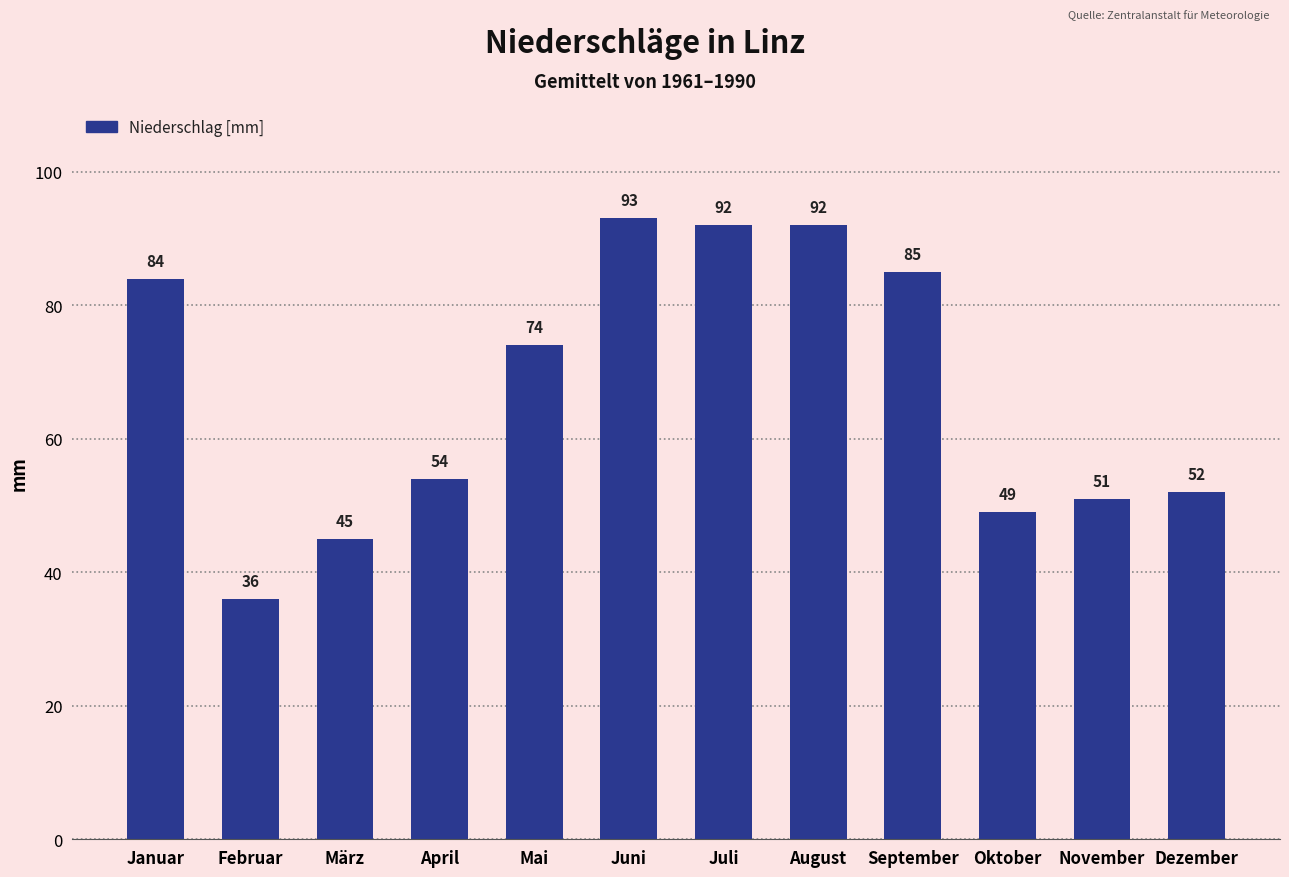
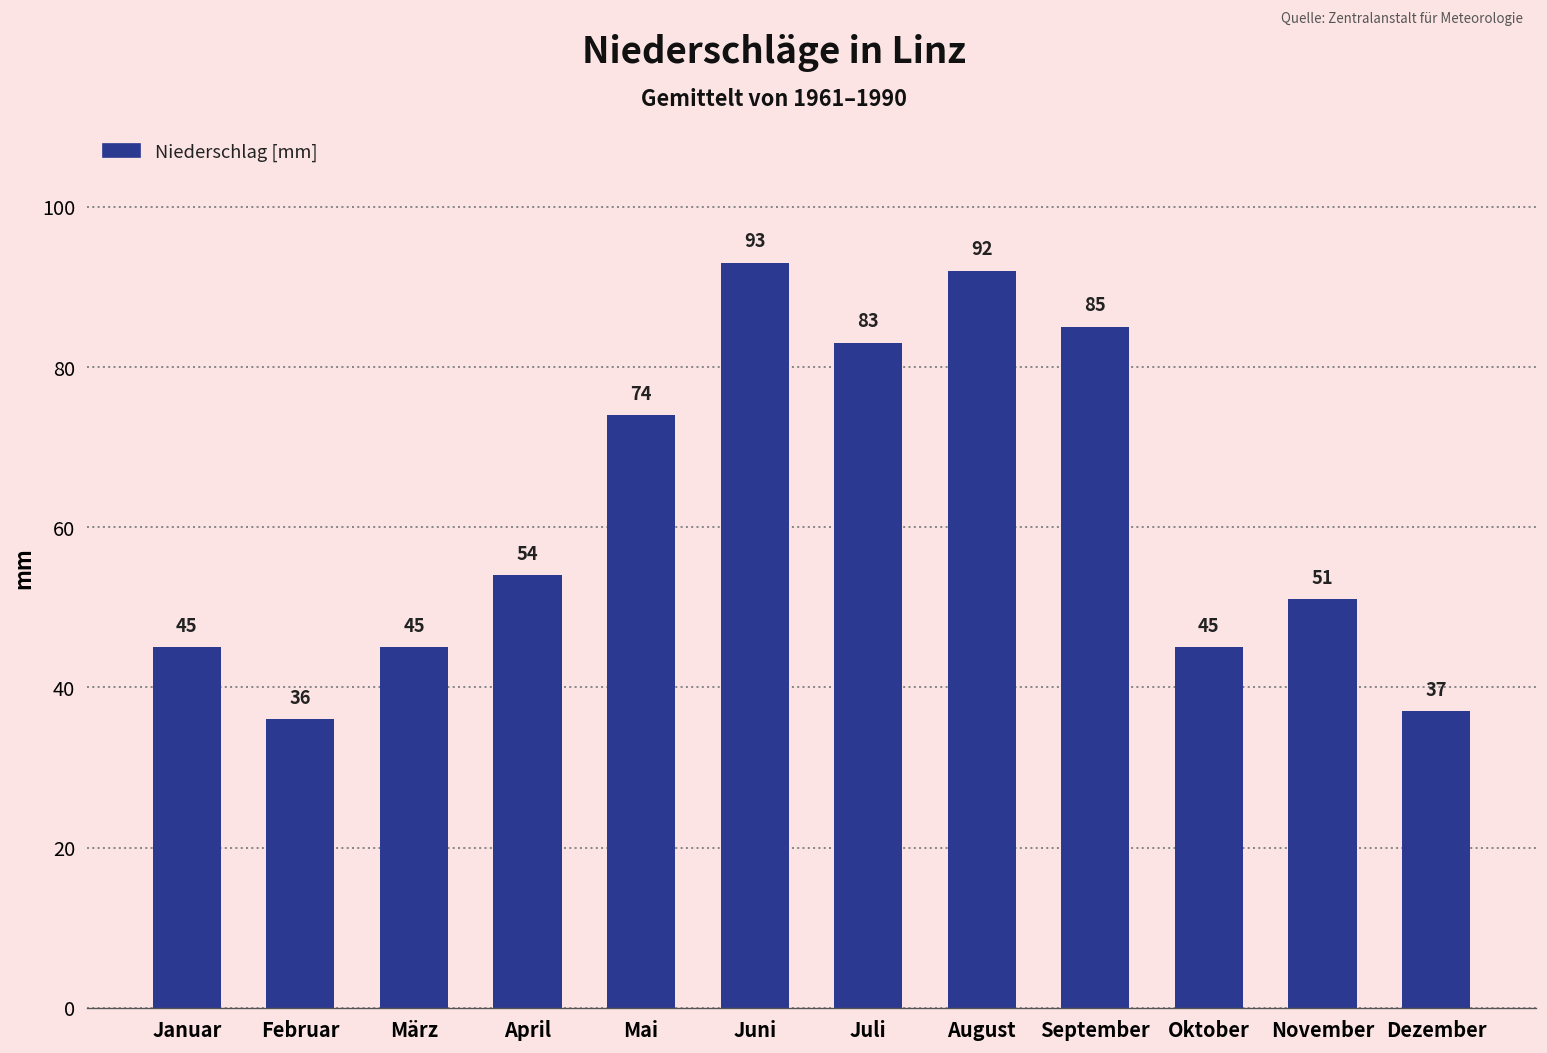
  {
-   "Januar": 84,
+   "Januar": 45,
    "Februar": 36,
    "März": 45,
    "April": 54,
    "Mai": 74,
    "Juni": 93,
-   "Juli": 92,
+   "Juli": 83,
    "August": 92,
    "September": 85,
-   "Oktober": 49,
+   "Oktober": 45,
    "November": 51,
-   "Dezember": 52
+   "Dezember": 37
  }
